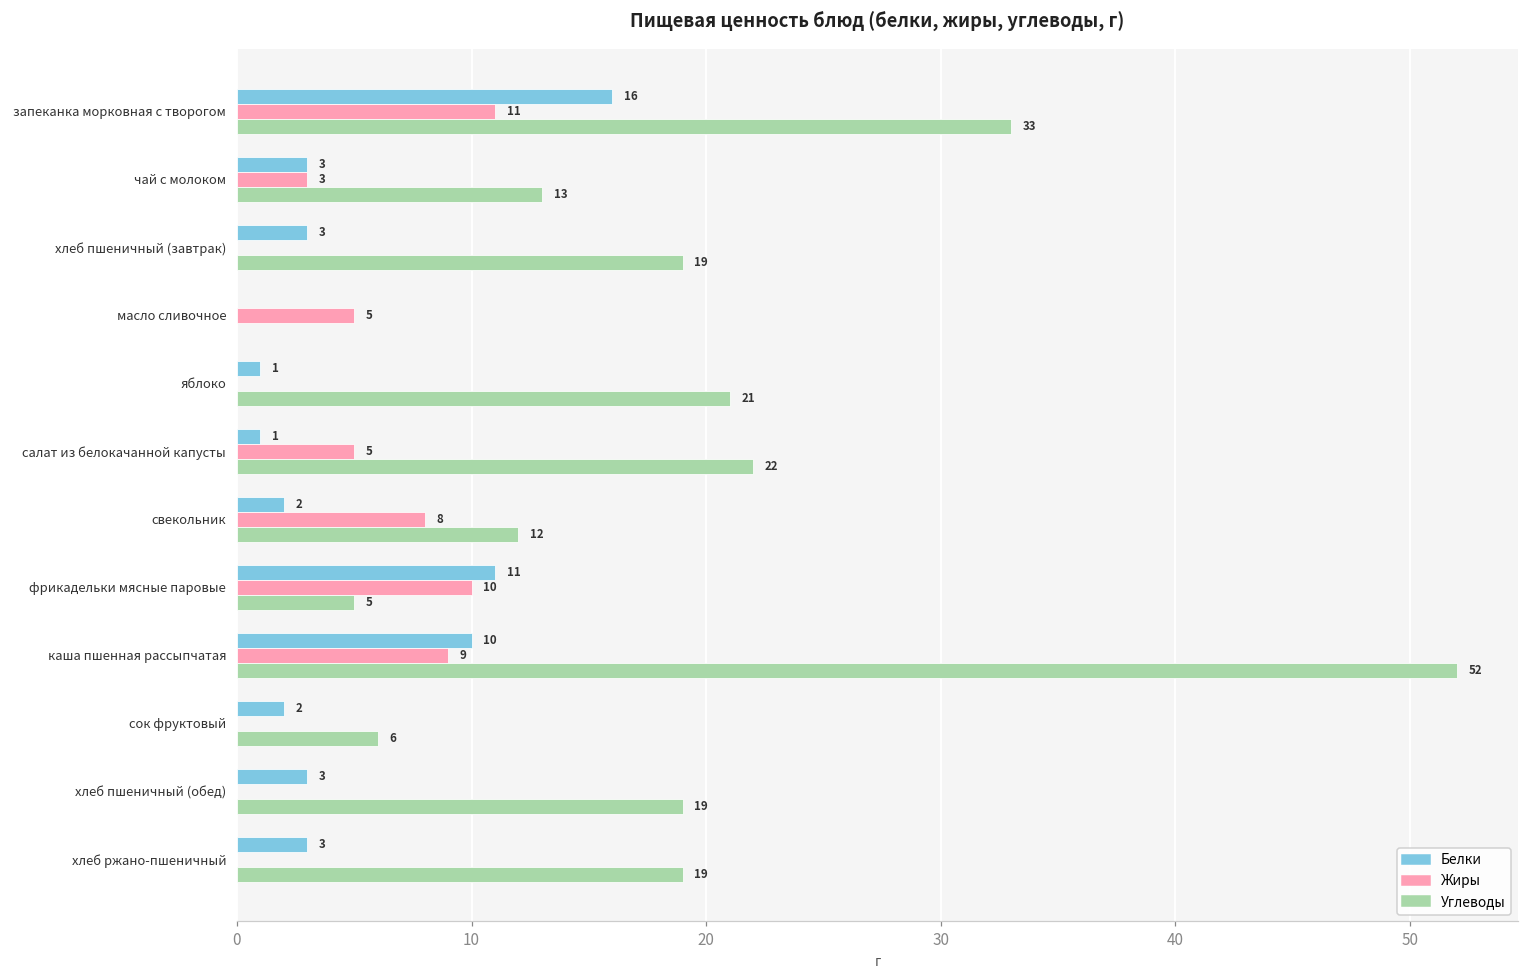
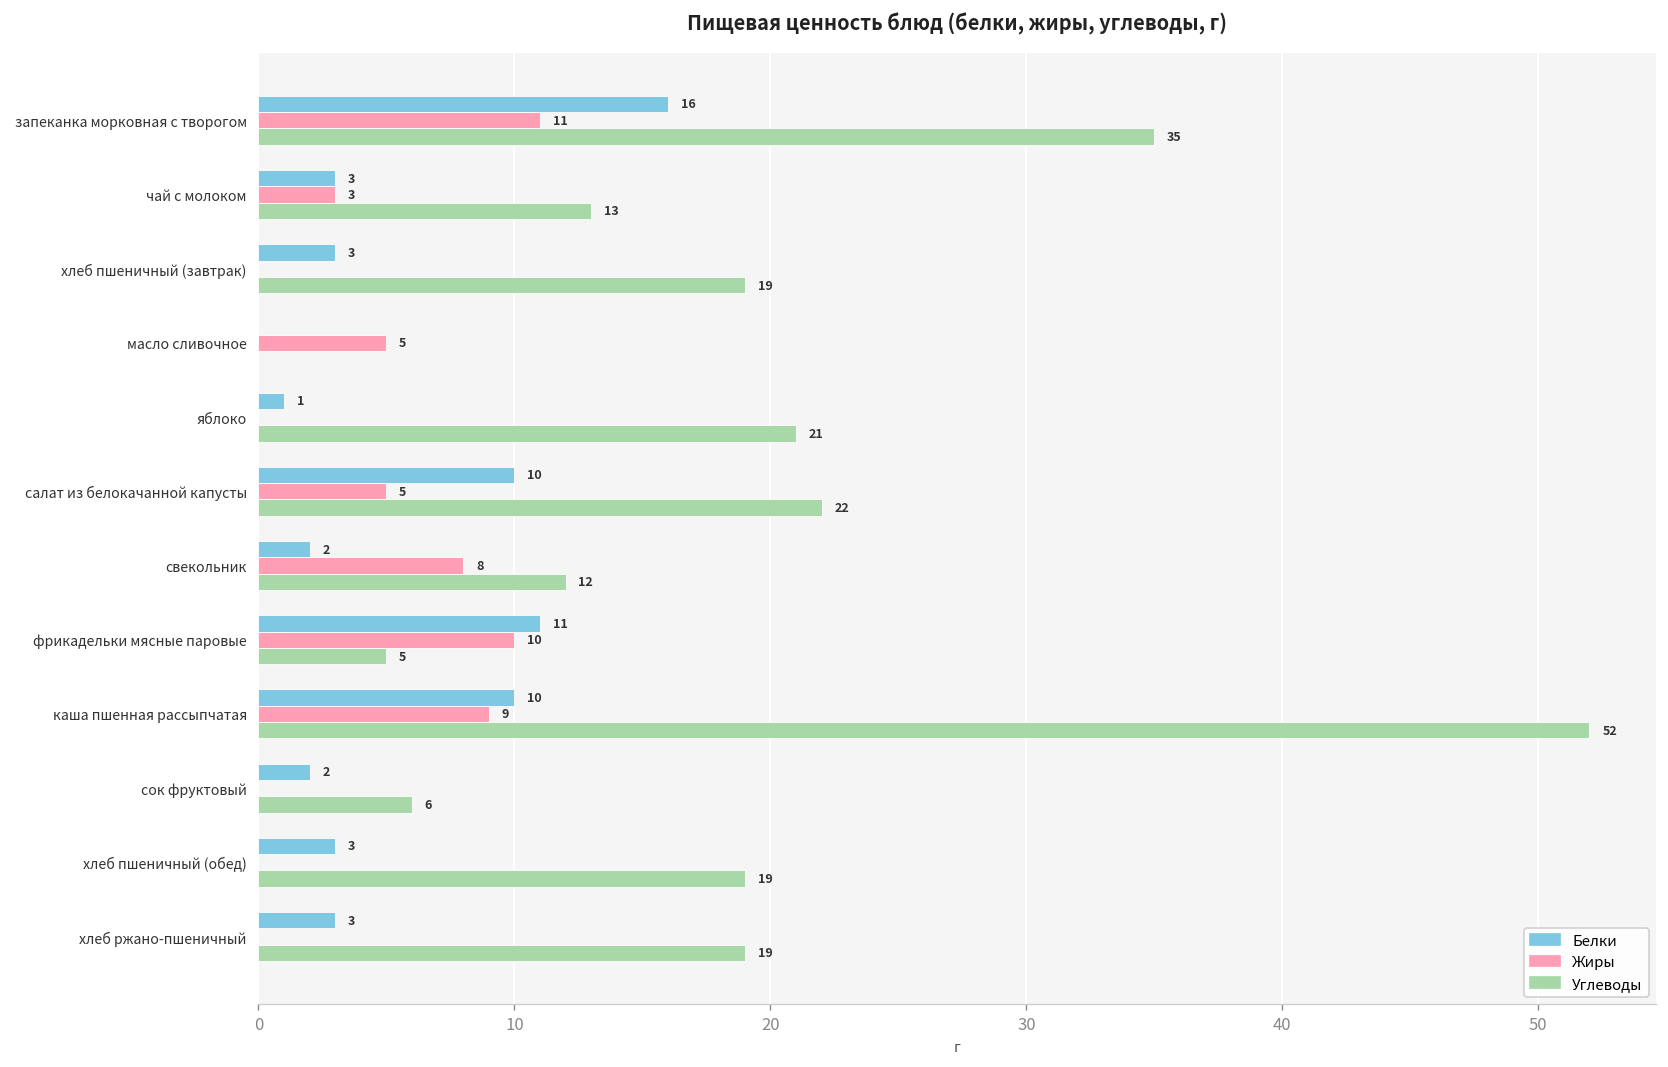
  {
    "Белки": {
      "запеканка морковная с творогом": 16,
      "чай с молоком": 3,
      "хлеб пшеничный (завтрак)": 3,
      "яблоко": 1,
-     "салат из белокачанной капусты": 1,
+     "салат из белокачанной капусты": 10,
      "свекольник": 2,
      "фрикадельки мясные паровые": 11,
      "каша пшенная рассыпчатая": 10,
      "сок фруктовый": 2,
      "хлеб пшеничный (обед)": 3,
      "хлеб ржано-пшеничный": 3
    },
    "Жиры": {
      "запеканка морковная с творогом": 11,
      "чай с молоком": 3,
      "масло сливочное": 5,
      "салат из белокачанной капусты": 5,
      "свекольник": 8,
      "фрикадельки мясные паровые": 10,
      "каша пшенная рассыпчатая": 9
    },
    "Углеводы": {
-     "запеканка морковная с творогом": 33,
+     "запеканка морковная с творогом": 35,
      "чай с молоком": 13,
      "хлеб пшеничный (завтрак)": 19,
      "яблоко": 21,
      "салат из белокачанной капусты": 22,
      "свекольник": 12,
      "фрикадельки мясные паровые": 5,
      "каша пшенная рассыпчатая": 52,
      "сок фруктовый": 6,
      "хлеб пшеничный (обед)": 19,
      "хлеб ржано-пшеничный": 19
    }
  }
